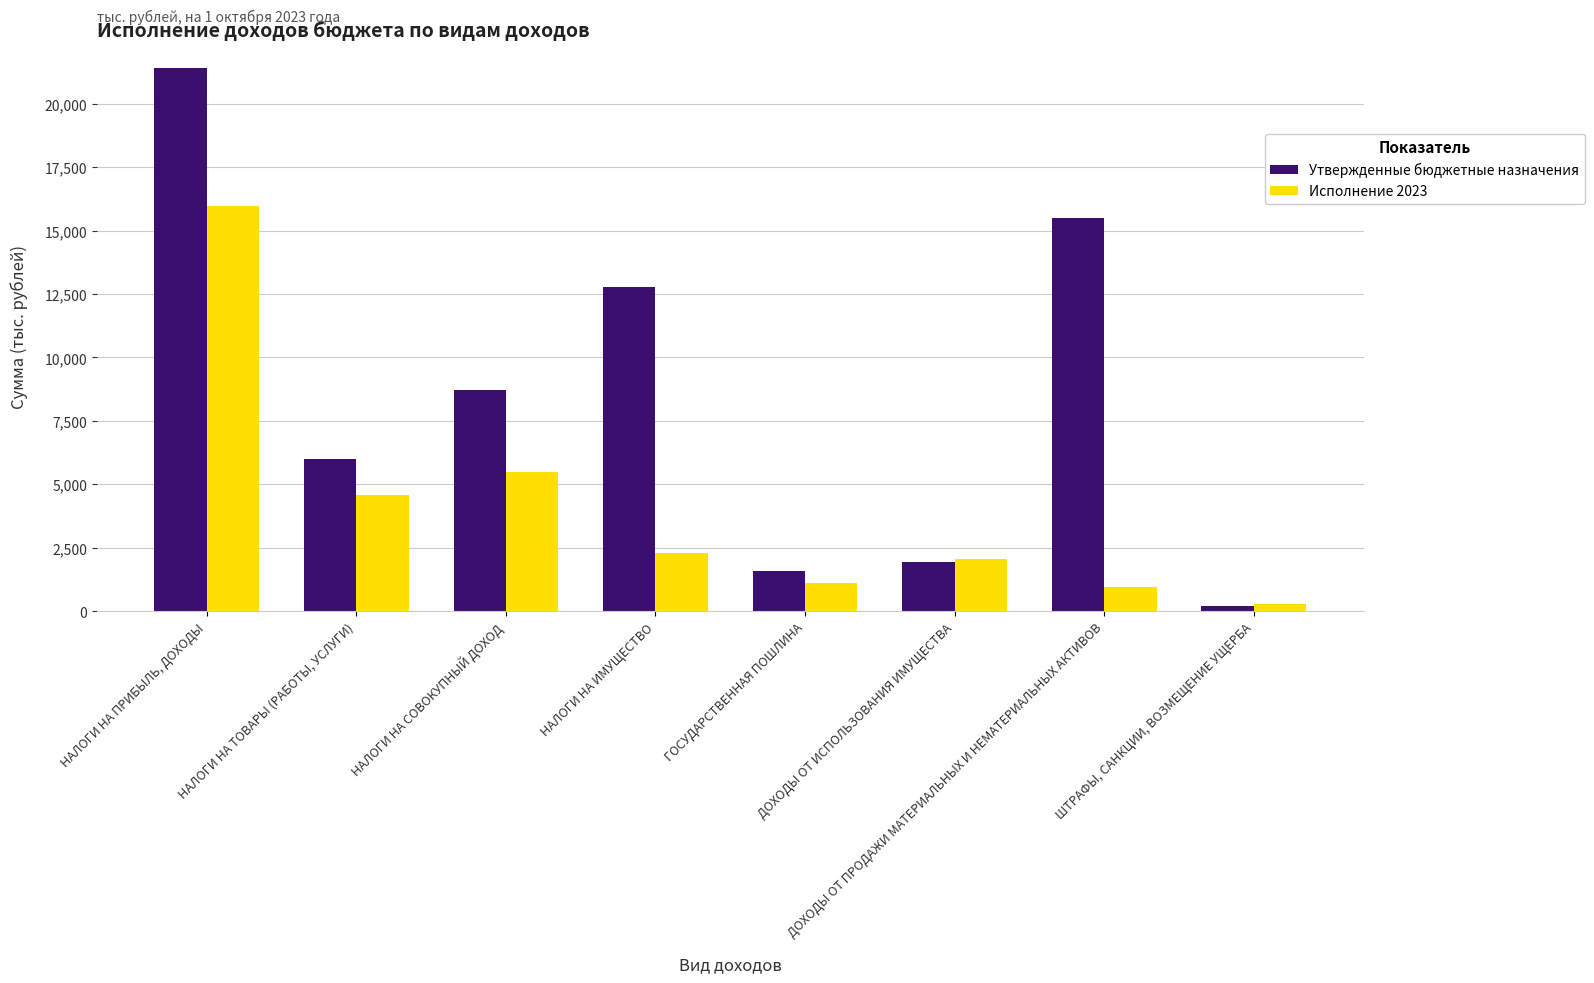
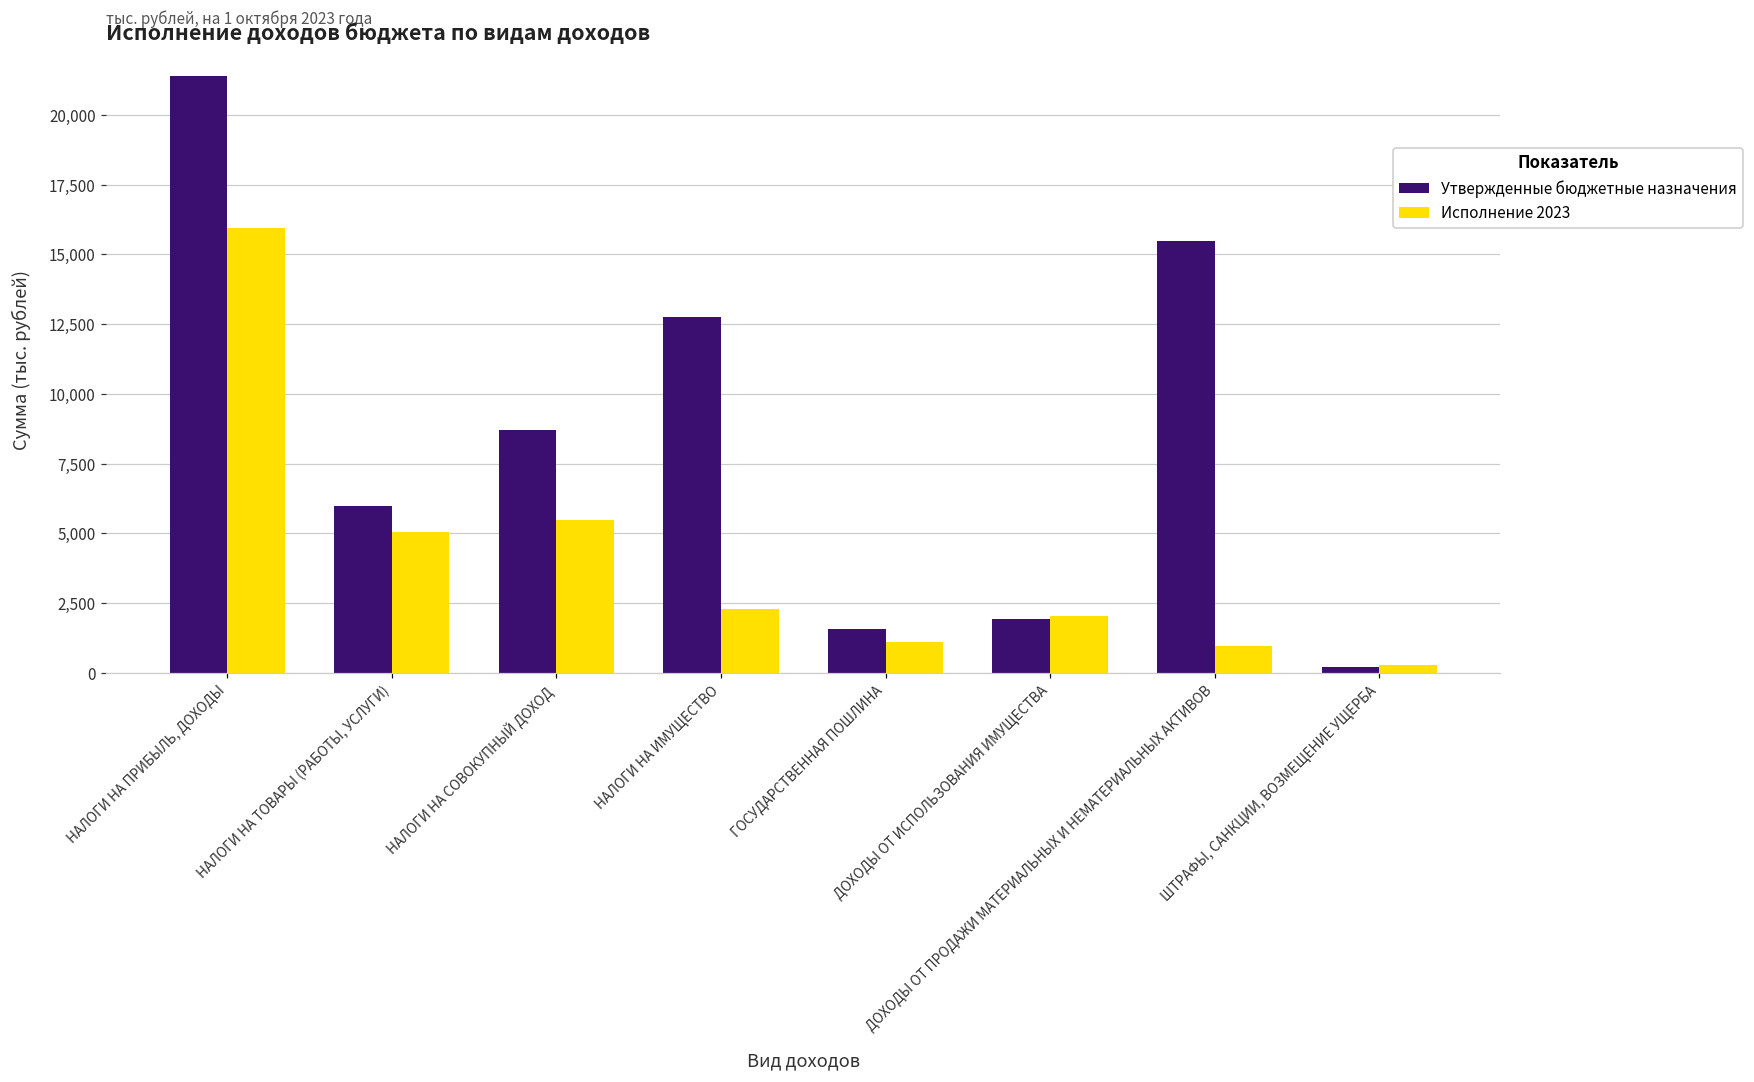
  {
    "Утвержденные бюджетные назначения": {
      "НАЛОГИ НА ПРИБЫЛЬ, ДОХОДЫ": "21,400",
      "НАЛОГИ НА ТОВАРЫ (РАБОТЫ, УСЛУГИ)": "6,000",
      "НАЛОГИ НА СОВОКУПНЫЙ ДОХОД": "8,700",
      "НАЛОГИ НА ИМУЩЕСТВО": "12,800",
      "ГОСУДАРСТВЕННАЯ ПОШЛИНА": "1,600",
      "ДОХОДЫ ОТ ИСПОЛЬЗОВАНИЯ ИМУЩЕСТВА": "1,900",
      "ДОХОДЫ ОТ ПРОДАЖИ МАТЕРИАЛЬНЫХ И НЕМАТЕРИАЛЬНЫХ АКТИВОВ": "15,500",
      "ШТРАФЫ, САНКЦИИ, ВОЗМЕЩЕНИЕ УЩЕРБА": "200"
    },
    "Исполнение 2023": {
      "НАЛОГИ НА ПРИБЫЛЬ, ДОХОДЫ": "16,000",
-     "НАЛОГИ НА ТОВАРЫ (РАБОТЫ, УСЛУГИ)": "4,600",
+     "НАЛОГИ НА ТОВАРЫ (РАБОТЫ, УСЛУГИ)": "5,000",
      "НАЛОГИ НА СОВОКУПНЫЙ ДОХОД": "5,500",
      "НАЛОГИ НА ИМУЩЕСТВО": "2,300",
      "ГОСУДАРСТВЕННАЯ ПОШЛИНА": "1,100",
      "ДОХОДЫ ОТ ИСПОЛЬЗОВАНИЯ ИМУЩЕСТВА": "2,000",
      "ДОХОДЫ ОТ ПРОДАЖИ МАТЕРИАЛЬНЫХ И НЕМАТЕРИАЛЬНЫХ АКТИВОВ": "1,000",
      "ШТРАФЫ, САНКЦИИ, ВОЗМЕЩЕНИЕ УЩЕРБА": "300"
    }
  }
